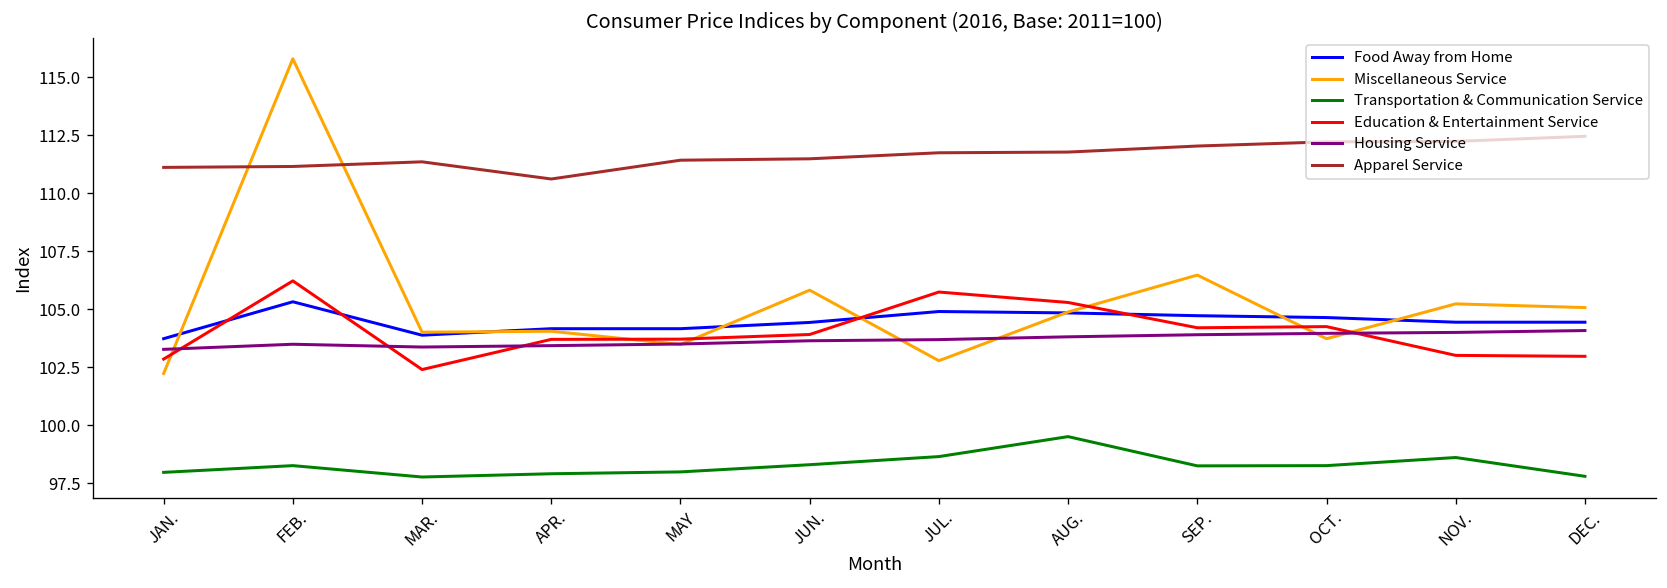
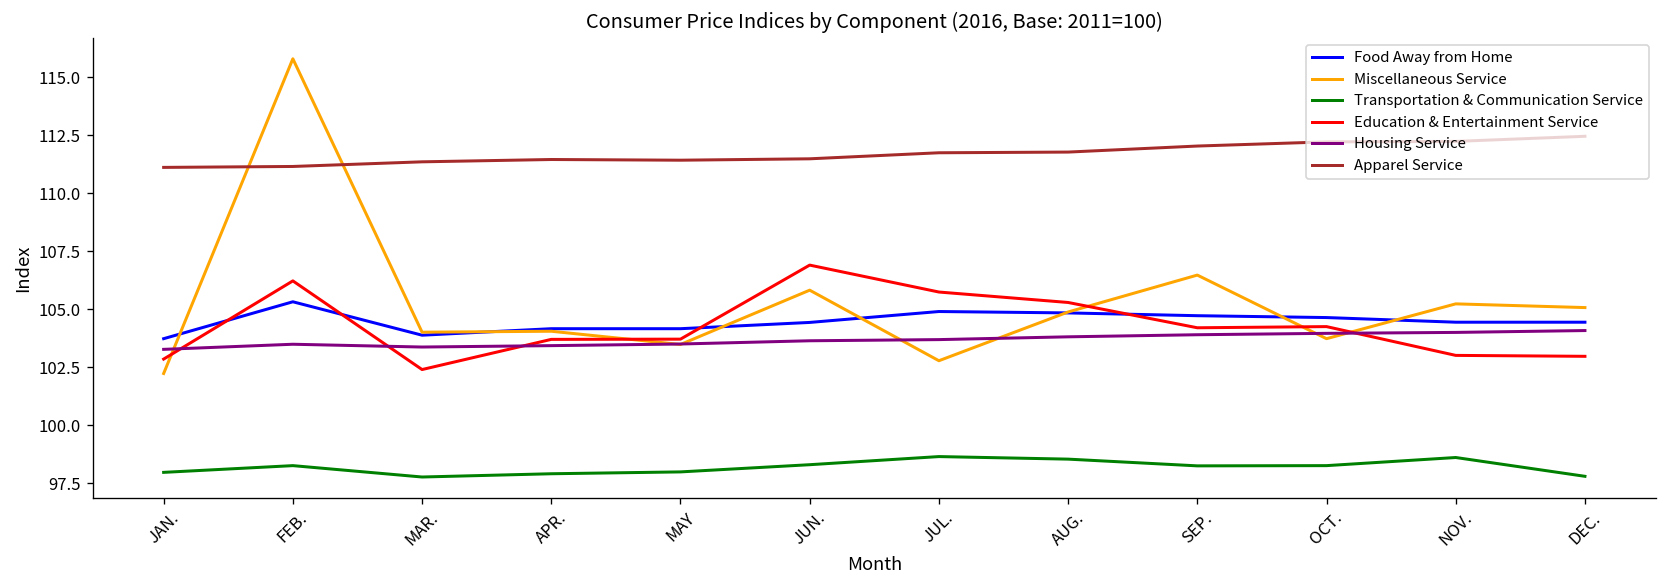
  {
    "Food Away from Home": {
      "JAN.": 103.7,
      "FEB.": 105.3,
      "MAY": 104.2,
      "JUN.": 104.4,
      "JUL.": 104.9,
      "SEP.": 104.7,
      "OCT.": 104.6,
      "NOV.": 104.4,
      "DEC.": 104.4
    },
    "Miscellaneous Service": {
      "JAN.": 102.2,
      "FEB.": 115.8,
      "JUN.": 105.8,
      "JUL.": 102.8,
      "SEP.": 106.5,
      "OCT.": 103.7,
      "NOV.": 105.2,
      "DEC.": 105.1
    },
    "Transportation & Communication Service": {
      "JAN.": 98.0,
      "FEB.": 98.3,
      "MAR.": 97.8,
      "APR.": 97.9,
      "MAY": 98.0,
      "JUN.": 98.3,
      "JUL.": 98.7,
-     "AUG.": 99.5,
+     "AUG.": 98.5,
      "SEP.": 98.3,
      "OCT.": 98.3,
      "NOV.": 98.6,
      "DEC.": 97.8
    },
    "Education & Entertainment Service": {
      "JAN.": 102.9,
      "FEB.": 106.2,
      "MAR.": 102.4,
      "APR.": 103.7,
      "MAY": 103.7,
-     "JUN.": 103.9,
+     "JUN.": 106.9,
      "JUL.": 105.7,
      "AUG.": 105.3,
      "SEP.": 104.2,
      "OCT.": 104.3,
      "NOV.": 103.0,
      "DEC.": 103.0
    },
    "Housing Service": {
      "JAN.": 103.3,
      "FEB.": 103.5,
      "MAR.": 103.4,
      "APR.": 103.4,
      "JUN.": 103.6,
      "JUL.": 103.7,
      "AUG.": 103.8,
      "SEP.": 103.9,
      "OCT.": 104.0,
      "NOV.": 104.0,
      "DEC.": 104.1
    },
    "Apparel Service": {
      "JAN.": 111.1,
      "FEB.": 111.2,
      "MAR.": 111.4,
-     "APR.": 110.6,
+     "APR.": 111.5,
      "MAY": 111.4,
      "JUN.": 111.5,
      "JUL.": 111.7,
      "AUG.": 111.8,
      "SEP.": 112.0
    }
  }
